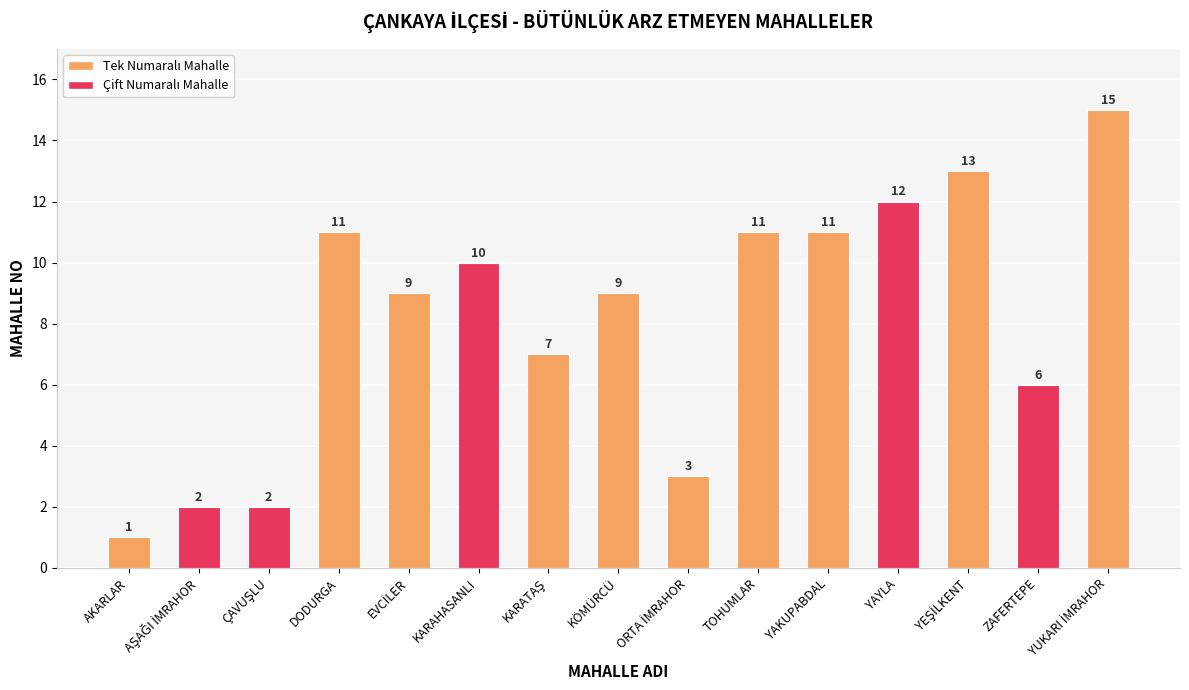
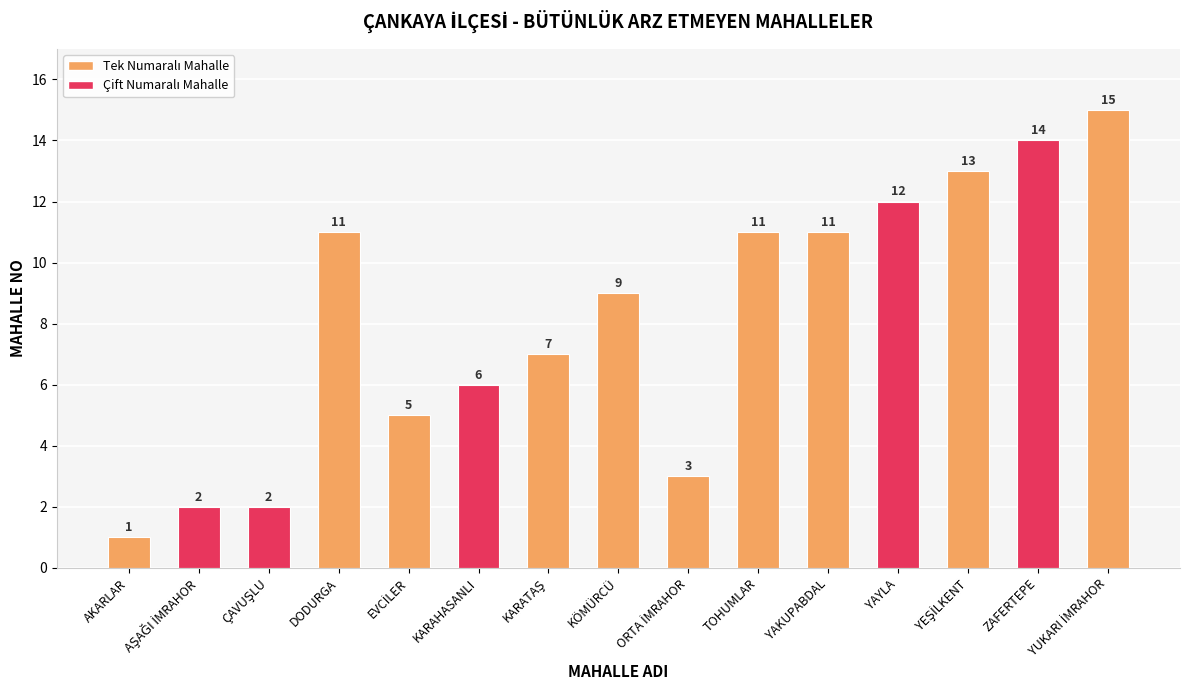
  {
    "AKARLAR": 1,
    "AŞAĞI İMRAHOR": 2,
    "ÇAVUŞLU": 2,
    "DODURGA": 11,
-   "EVCİLER": 9,
-   "KARAHASANLI": 10,
+   "EVCİLER": 5,
+   "KARAHASANLI": 6,
    "KARATAŞ": 7,
    "KÖMÜRCÜ": 9,
    "ORTA İMRAHOR": 3,
    "TOHUMLAR": 11,
    "YAKUPABDAL": 11,
    "YAYLA": 12,
    "YEŞİLKENT": 13,
-   "ZAFERTEPE": 6,
+   "ZAFERTEPE": 14,
    "YUKARI İMRAHOR": 15
  }
